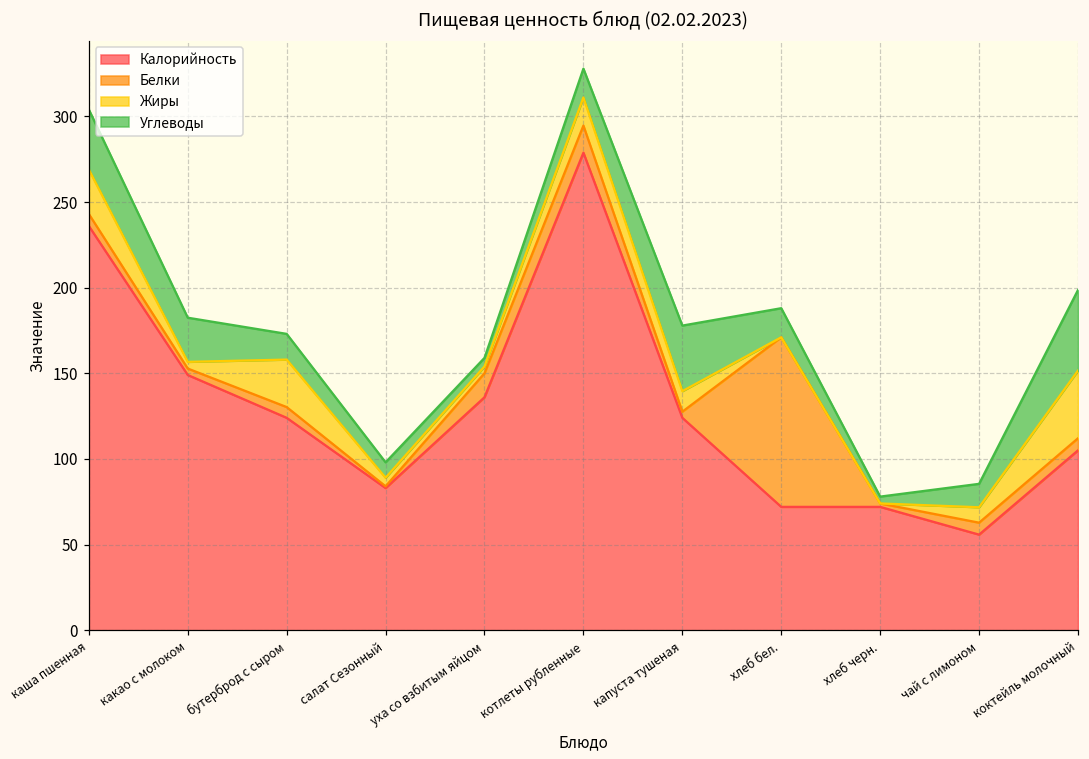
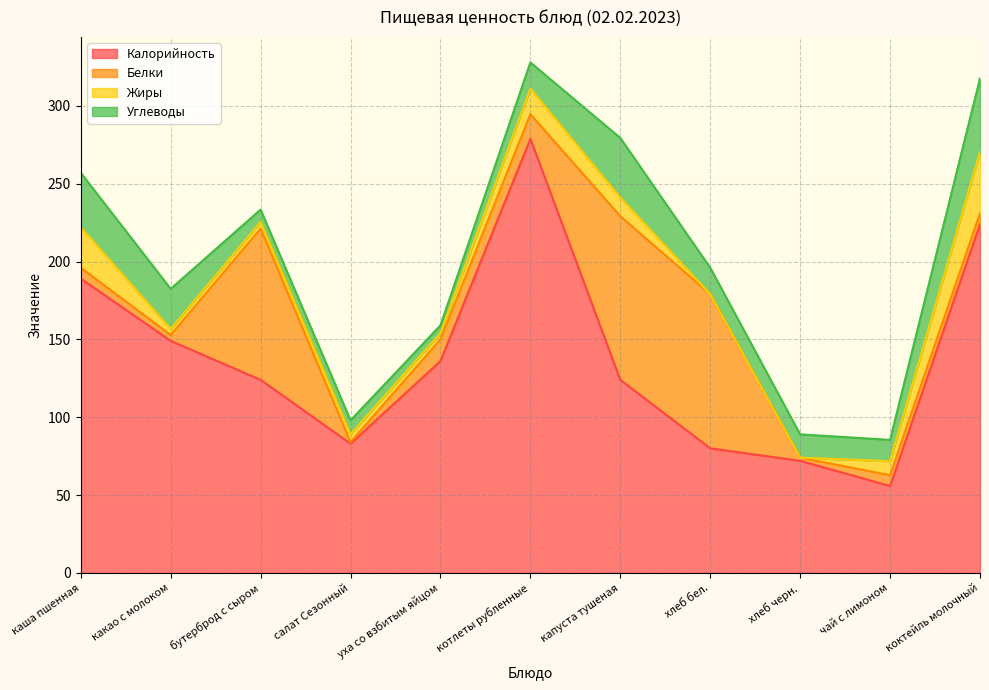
  {
    "Калорийность": {
-     "каша пшенная": 236,
+     "каша пшенная": 189,
      "какао с молоком": 149,
      "бутерброд с сыром": 124,
      "уха со взбитым яйцом": 136,
      "котлеты рубленные": 279,
      "капуста тушеная": 124,
-     "хлеб бел.": 72,
+     "хлеб бел.": 80,
      "хлеб черн.": 72,
      "чай с лимоном": 56,
-     "коктейль молочный": 105
+     "коктейль молочный": 224
    },
    "Белки": {
      "каша пшенная": 7,
      "какао с молоком": 4,
-     "бутерброд с сыром": 6,
+     "бутерброд с сыром": 97,
      "уха со взбитым яйцом": 14,
      "котлеты рубленные": 16,
-     "капуста тушеная": 4,
+     "капуста тушеная": 105,
      "чай с лимоном": 7,
      "коктейль молочный": 7
    },
    "Жиры": {
      "каша пшенная": 26,
      "какао с молоком": 4,
-     "бутерброд с сыром": 28,
+     "бутерброд с сыром": 4,
      "салат Сезонный": 5,
      "уха со взбитым яйцом": 4,
      "котлеты рубленные": 16,
      "капуста тушеная": 12,
      "чай с лимоном": 9,
      "коктейль молочный": 40
    },
    "Углеводы": {
      "каша пшенная": 35,
      "какао с молоком": 26,
-     "бутерброд с сыром": 15,
+     "бутерброд с сыром": 8,
      "салат Сезонный": 9,
      "уха со взбитым яйцом": 5,
      "котлеты рубленные": 17,
      "капуста тушеная": 38,
      "хлеб бел.": 17,
-     "хлеб черн.": 4,
+     "хлеб черн.": 15,
      "чай с лимоном": 14,
      "коктейль молочный": 47
    }
  }
